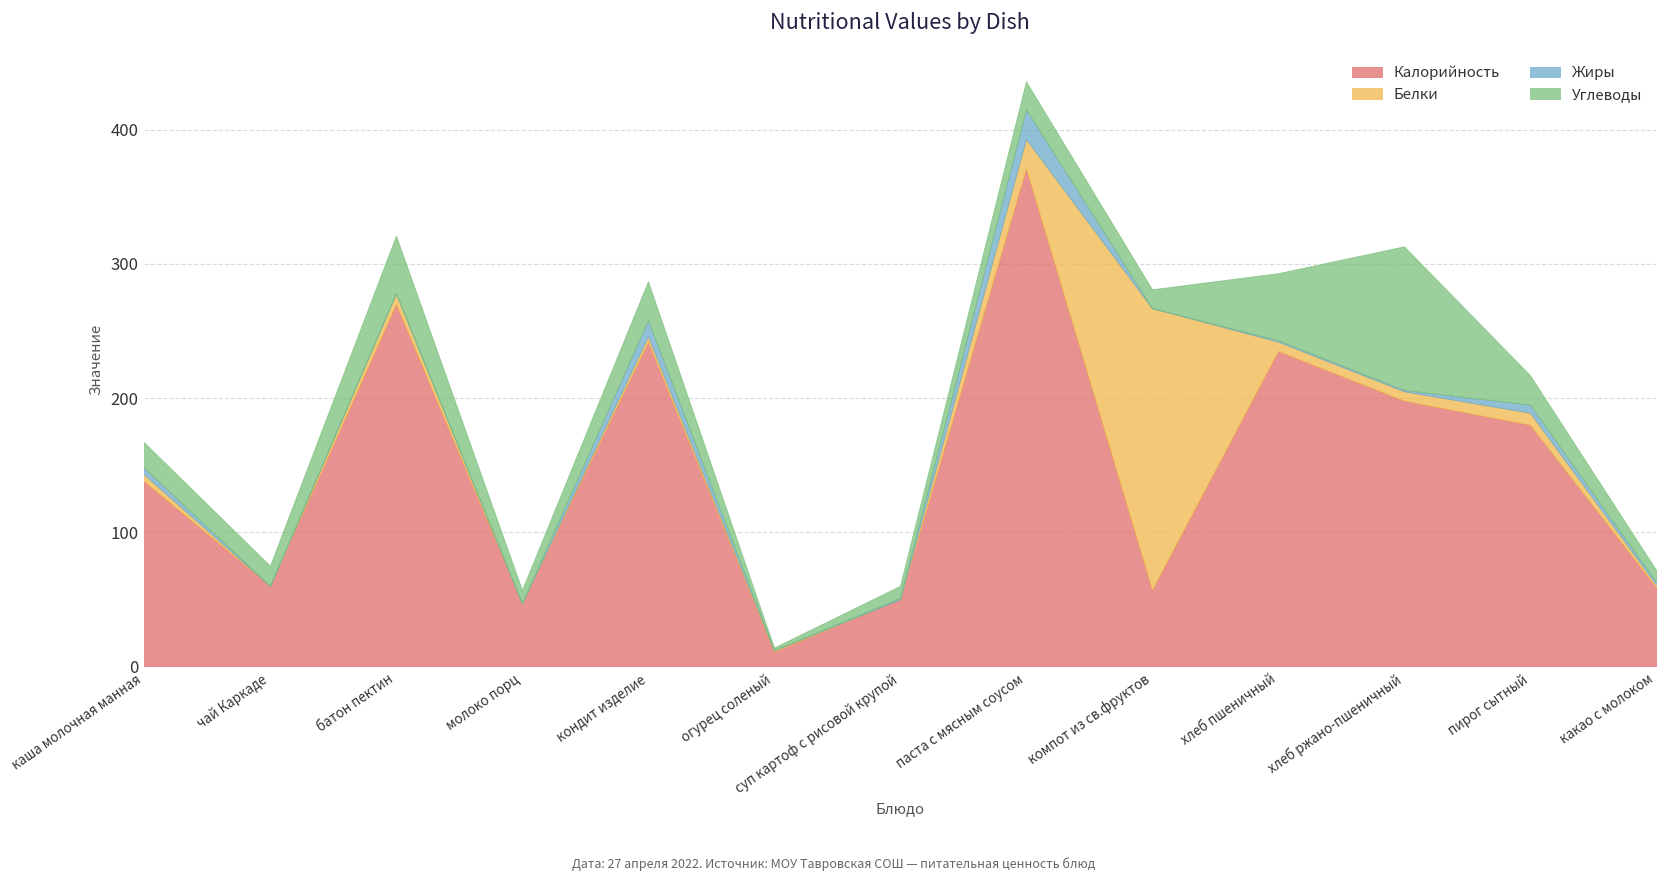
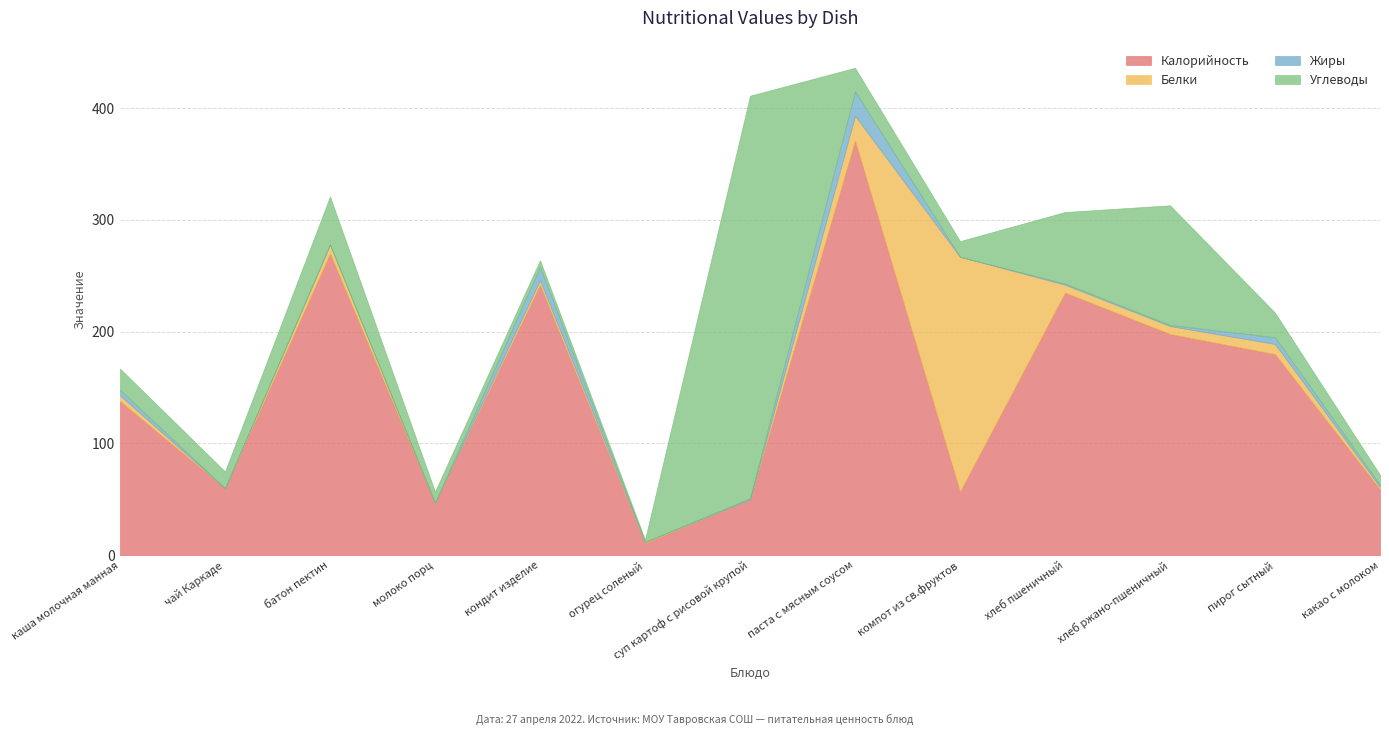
  {
    "Калорийность": {
      "каша молочная манная": 138,
      "батон пектин": 270,
      "кондит изделие": 242,
      "паста с мясным соусом": 371,
      "компот из св.фруктов": 57,
      "хлеб пшеничный": 235,
      "хлеб ржано-пшеничный": 198,
      "пирог сытный": 180
    },
    "Белки": {
      "каша молочная манная": 5,
      "кондит изделие": 4,
      "паста с мясным соусом": 22,
      "пирог сытный": 9
    },
    "Жиры": {
      "каша молочная манная": 5,
      "кондит изделие": 12,
      "паста с мясным соусом": 22,
      "пирог сытный": 6
    },
    "Углеводы": {
      "каша молочная манная": 19,
      "чай Каркаде": 15,
      "батон пектин": 43,
      "молоко порц": 10,
-     "кондит изделие": 29,
-     "суп картоф с рисовой крупой": 9,
+     "кондит изделие": 6,
+     "суп картоф с рисовой крупой": 360,
      "паста с мясным соусом": 21,
      "компот из св.фруктов": 14,
-     "хлеб пшеничный": 50,
+     "хлеб пшеничный": 64,
      "хлеб ржано-пшеничный": 107,
      "пирог сытный": 22,
      "какао с молоком": 9
    }
  }
